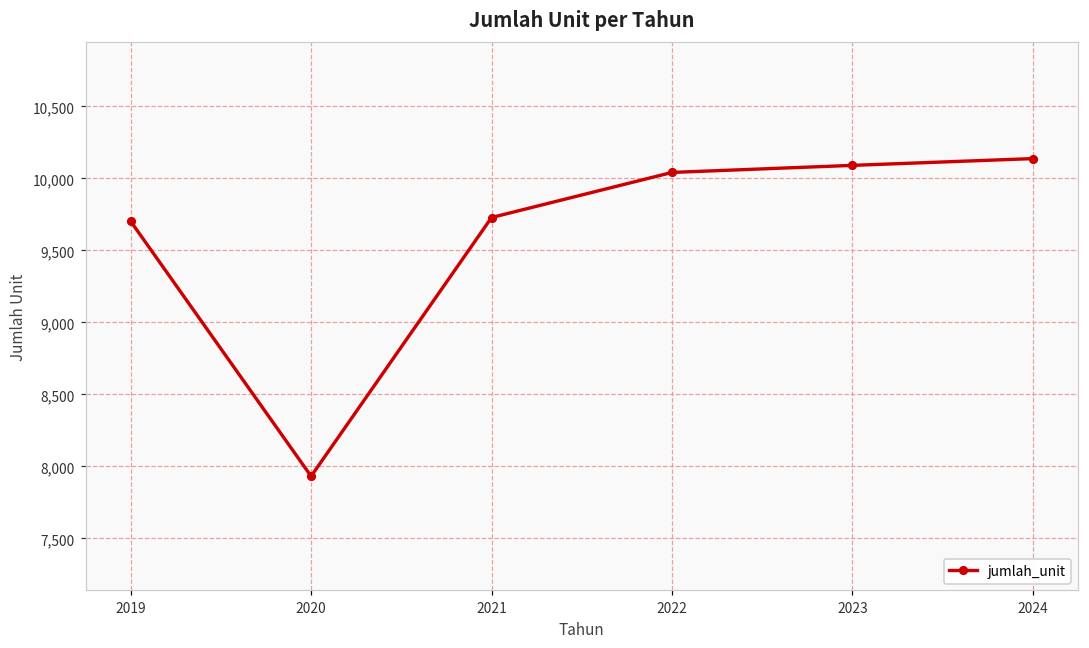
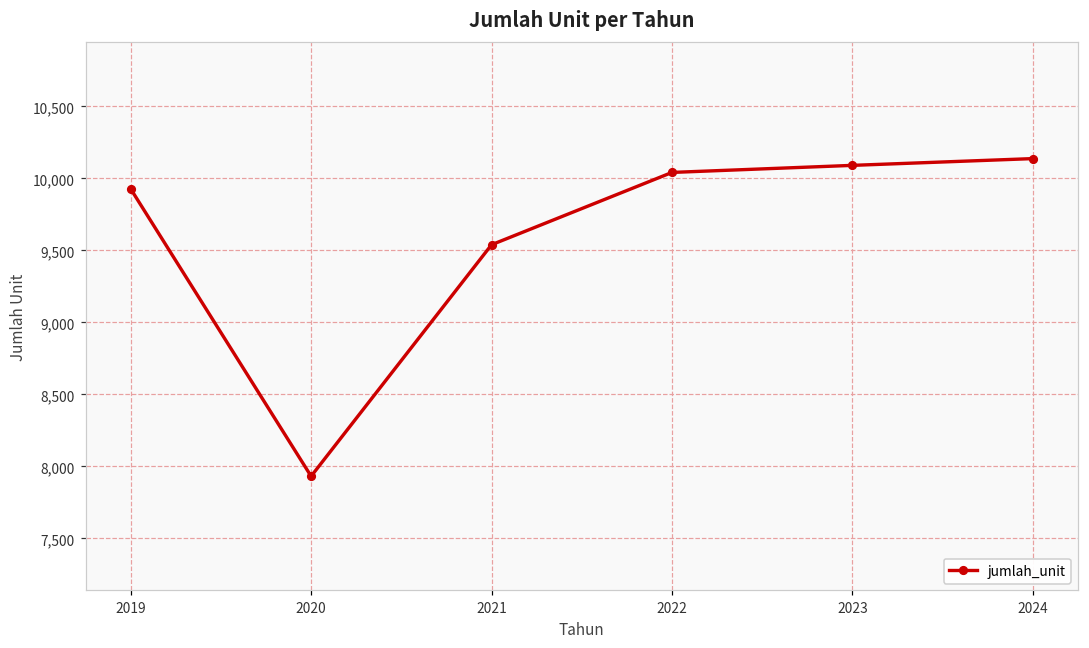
  {
-   "2019": "9,700",
+   "2019": "9,930",
    "2020": "7,930",
-   "2021": "9,730",
+   "2021": "9,540",
    "2022": "10,040",
    "2023": "10,090",
    "2024": "10,140"
  }
